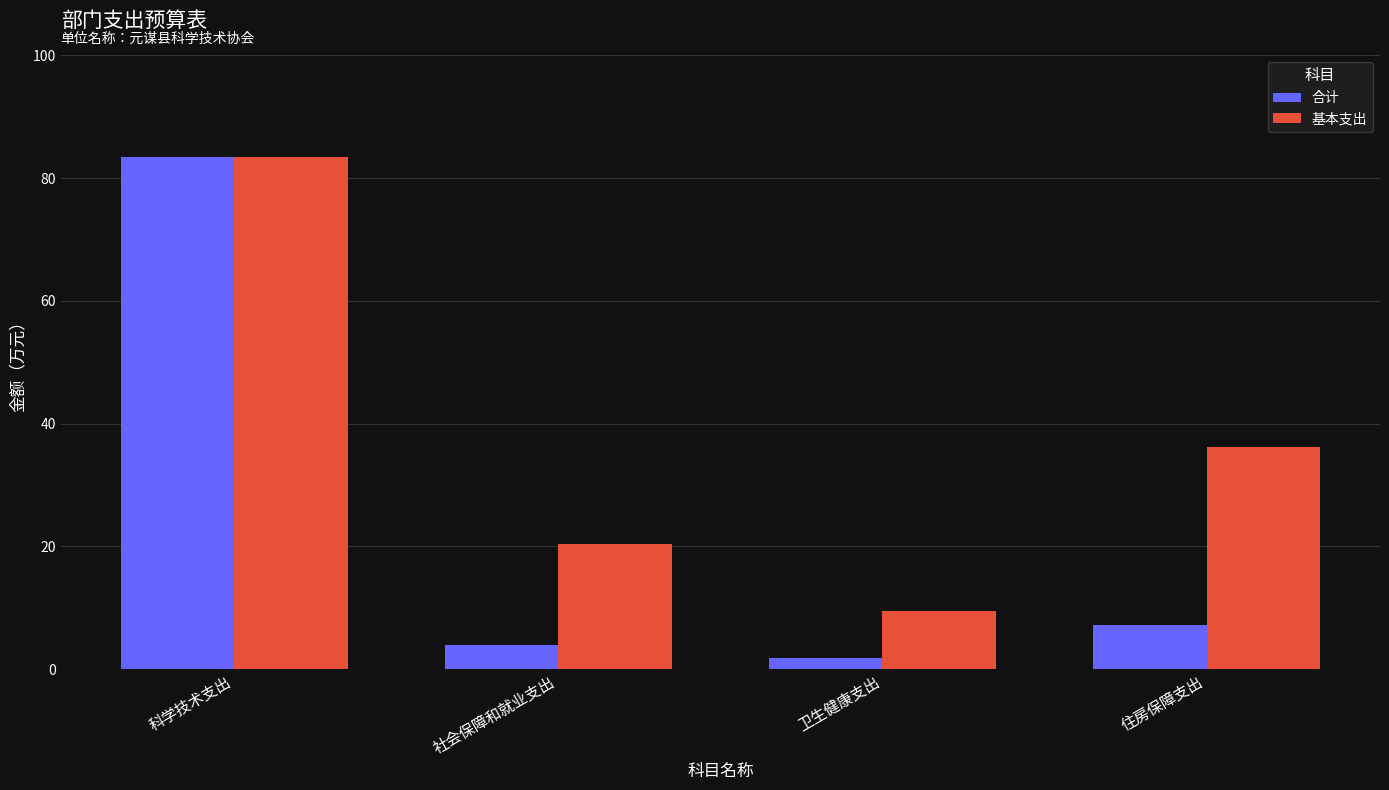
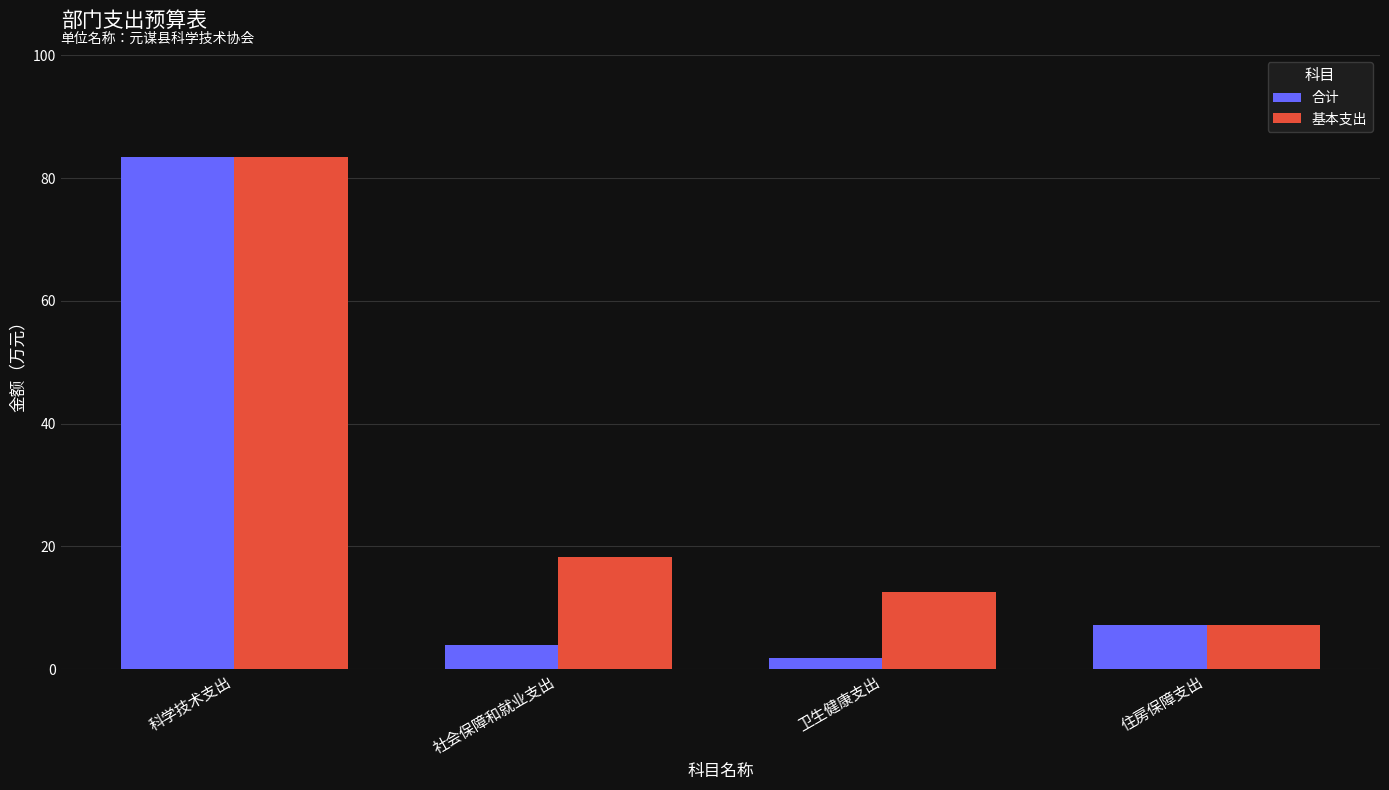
  {
    "合计": {
      "科学技术支出": 83,
      "社会保障和就业支出": 4,
      "卫生健康支出": 2,
      "住房保障支出": 7
    },
    "基本支出": {
      "科学技术支出": 83,
-     "社会保障和就业支出": 20,
-     "卫生健康支出": 9,
-     "住房保障支出": 36
+     "社会保障和就业支出": 18,
+     "卫生健康支出": 13,
+     "住房保障支出": 7
    }
  }
